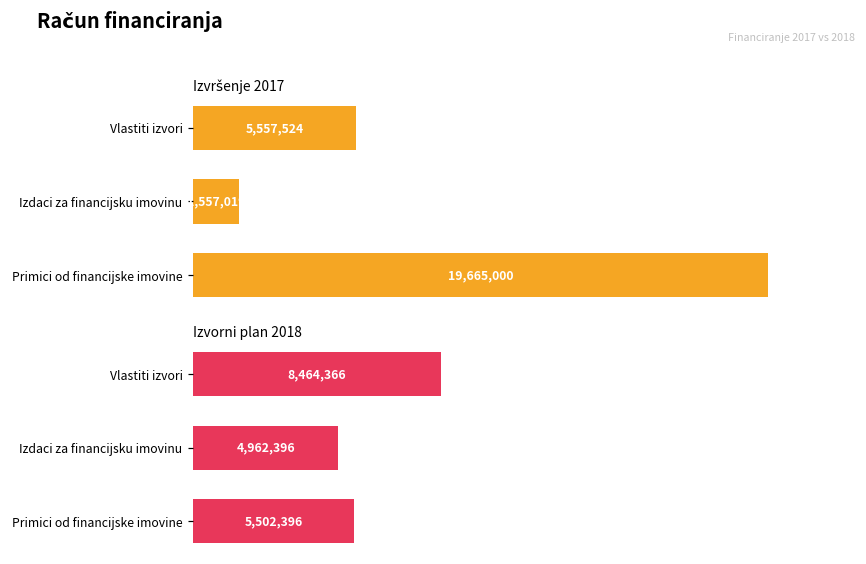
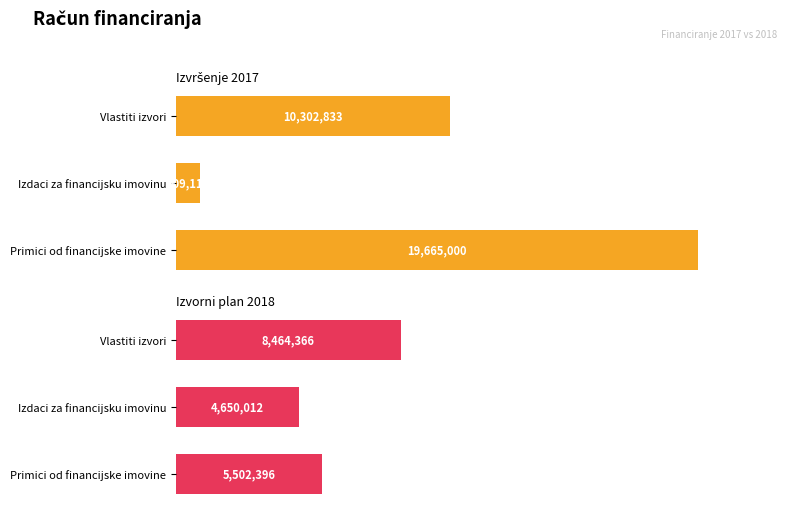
  {
    "Izvršenje 2017": {
-     "Vlastiti izvori": "5,557,524",
-     "Izdaci za financijsku imovinu": "1,557,019",
+     "Vlastiti izvori": "10,302,833",
+     "Izdaci za financijsku imovinu": "909,119",
      "Primici od financijske imovine": "19,665,000"
    },
    "Izvorni plan 2018": {
      "Vlastiti izvori": "8,464,366",
-     "Izdaci za financijsku imovinu": "4,962,396",
+     "Izdaci za financijsku imovinu": "4,650,012",
      "Primici od financijske imovine": "5,502,396"
    }
  }
